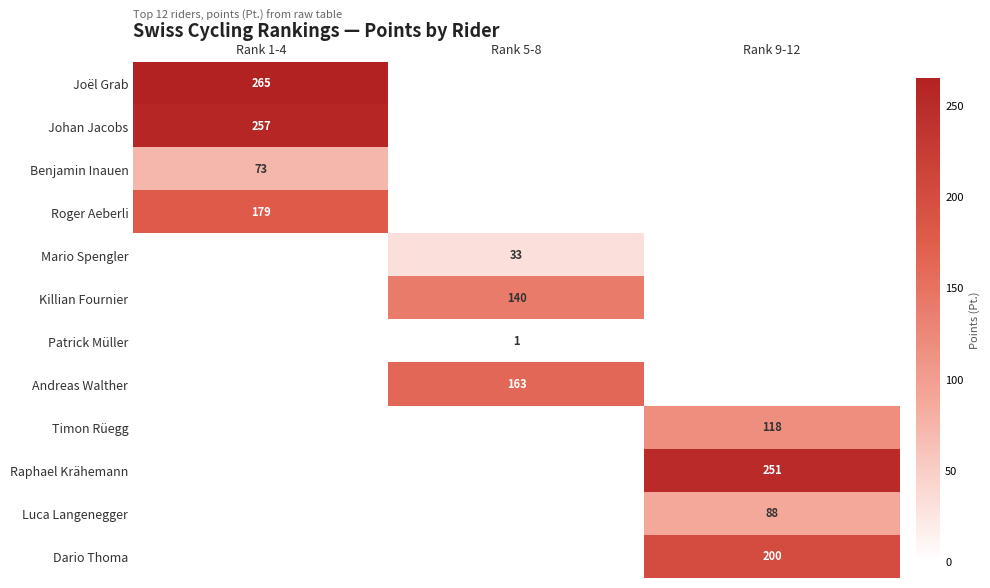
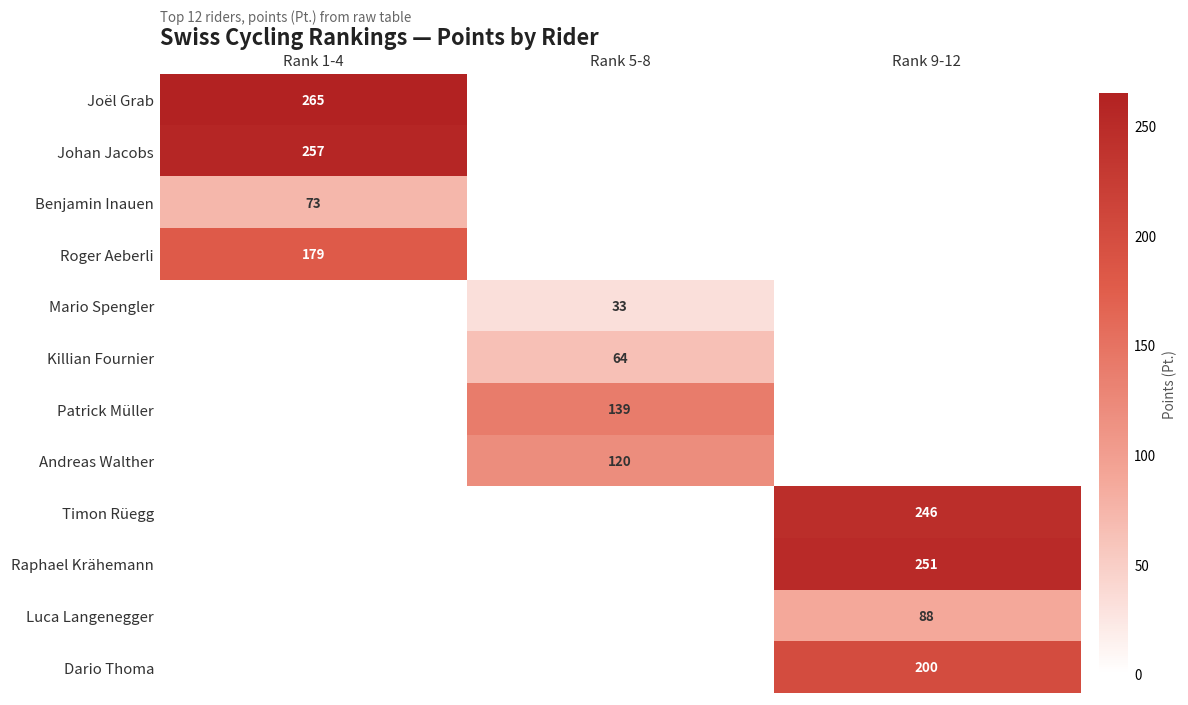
  {
    "Joël Grab": {
      "Rank 1-4": 265
    },
    "Johan Jacobs": {
      "Rank 1-4": 257
    },
    "Benjamin Inauen": {
      "Rank 1-4": 73
    },
    "Roger Aeberli": {
      "Rank 1-4": 179
    },
    "Mario Spengler": {
      "Rank 5-8": 33
    },
    "Killian Fournier": {
-     "Rank 5-8": 140
+     "Rank 5-8": 64
    },
    "Patrick Müller": {
-     "Rank 5-8": 1
+     "Rank 5-8": 139
    },
    "Andreas Walther": {
-     "Rank 5-8": 163
+     "Rank 5-8": 120
    },
    "Timon Rüegg": {
-     "Rank 9-12": 118
+     "Rank 9-12": 246
    },
    "Raphael Krähemann": {
      "Rank 9-12": 251
    },
    "Luca Langenegger": {
      "Rank 9-12": 88
    },
    "Dario Thoma": {
      "Rank 9-12": 200
    }
  }
